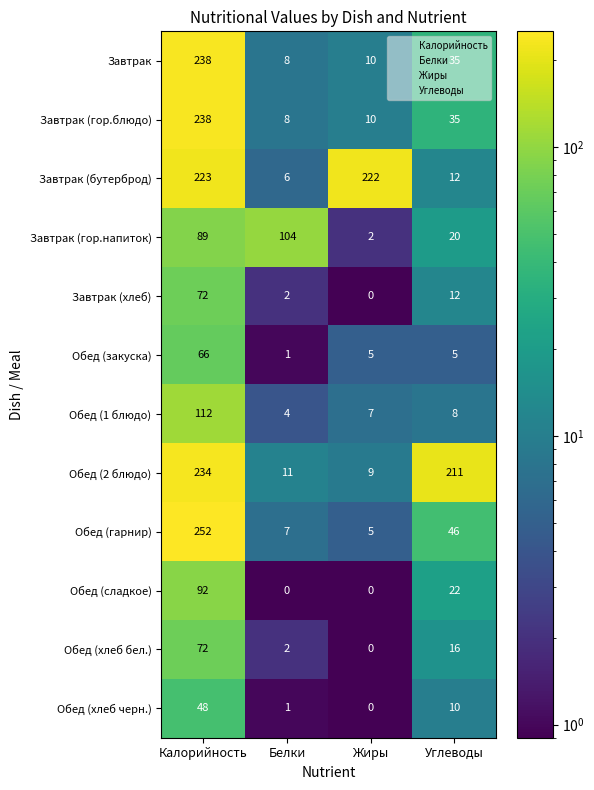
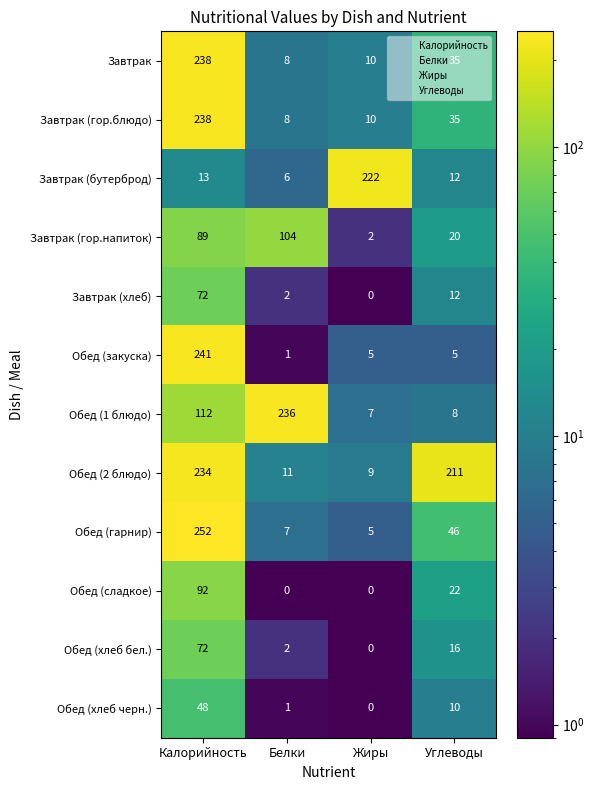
  {
    "Завтрак": {
      "Калорийность": 238,
      "Белки": 8,
      "Жиры": 10
    },
    "Завтрак (гор.блюдо)": {
      "Калорийность": 238,
      "Белки": 8,
      "Жиры": 10,
      "Углеводы": 35
    },
    "Завтрак (бутерброд)": {
-     "Калорийность": 223,
+     "Калорийность": 13,
      "Белки": 6,
      "Жиры": 222,
      "Углеводы": 12
    },
    "Завтрак (гор.напиток)": {
      "Калорийность": 89,
      "Белки": 104,
      "Жиры": 2,
      "Углеводы": 20
    },
    "Завтрак (хлеб)": {
      "Калорийность": 72,
      "Белки": 2,
      "Жиры": 0,
      "Углеводы": 12
    },
    "Обед (закуска)": {
-     "Калорийность": 66,
+     "Калорийность": 241,
      "Белки": 1,
      "Жиры": 5,
      "Углеводы": 5
    },
    "Обед (1 блюдо)": {
      "Калорийность": 112,
-     "Белки": 4,
+     "Белки": 236,
      "Жиры": 7,
      "Углеводы": 8
    },
    "Обед (2 блюдо)": {
      "Калорийность": 234,
      "Белки": 11,
      "Жиры": 9,
      "Углеводы": 211
    },
    "Обед (гарнир)": {
      "Калорийность": 252,
      "Белки": 7,
      "Жиры": 5,
      "Углеводы": 46
    },
    "Обед (сладкое)": {
      "Калорийность": 92,
      "Белки": 0,
      "Жиры": 0,
      "Углеводы": 22
    },
    "Обед (хлеб бел.)": {
      "Калорийность": 72,
      "Белки": 2,
      "Жиры": 0,
      "Углеводы": 16
    },
    "Обед (хлеб черн.)": {
      "Калорийность": 48,
      "Белки": 1,
      "Жиры": 0,
      "Углеводы": 10
    }
  }
